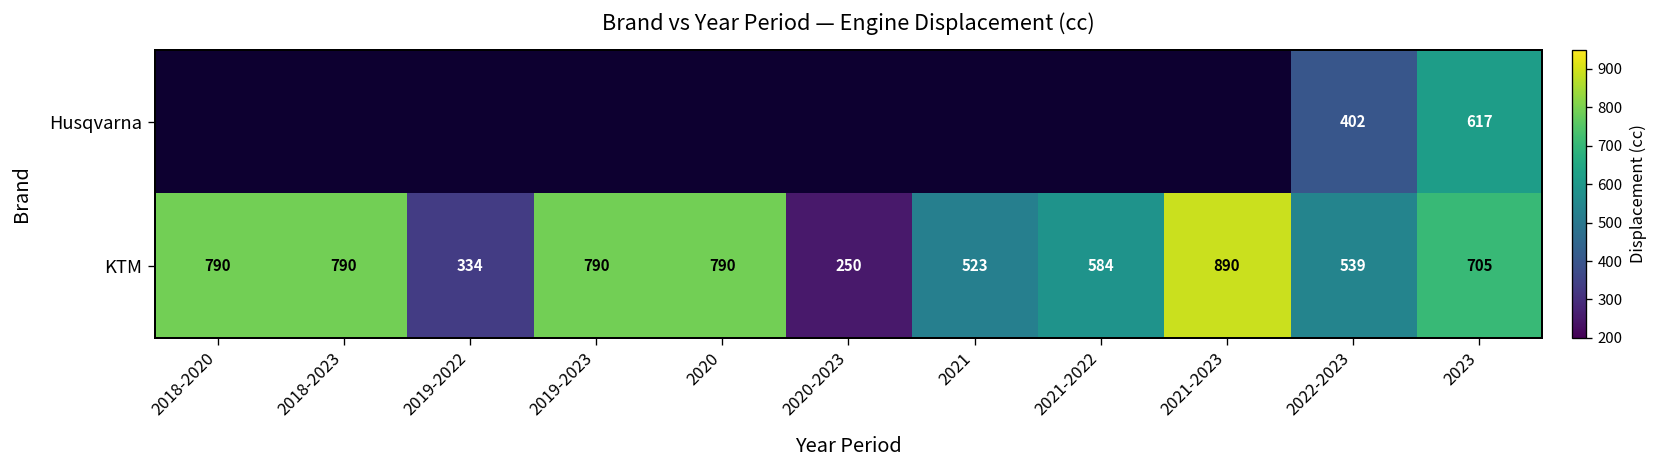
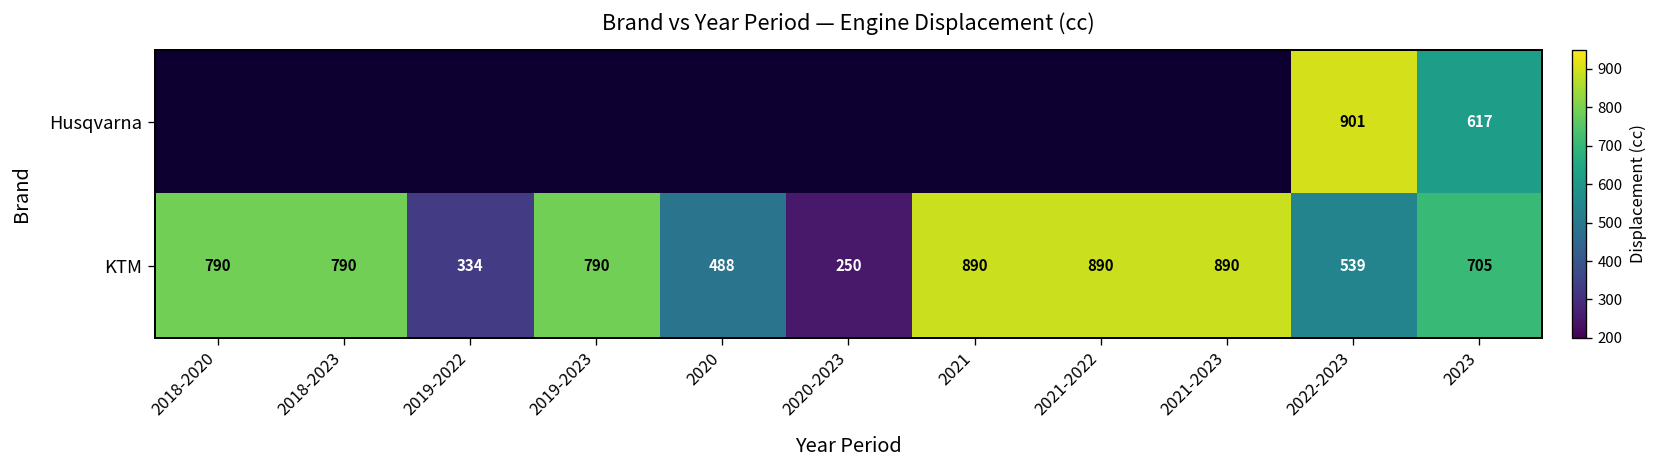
  {
    "Husqvarna": {
-     "2022-2023": 402,
+     "2022-2023": 901,
      "2023": 617
    },
    "KTM": {
      "2018-2020": 790,
      "2018-2023": 790,
      "2019-2022": 334,
      "2019-2023": 790,
-     "2020": 790,
+     "2020": 488,
      "2020-2023": 250,
-     "2021": 523,
-     "2021-2022": 584,
+     "2021": 890,
+     "2021-2022": 890,
      "2021-2023": 890,
      "2022-2023": 539,
      "2023": 705
    }
  }
